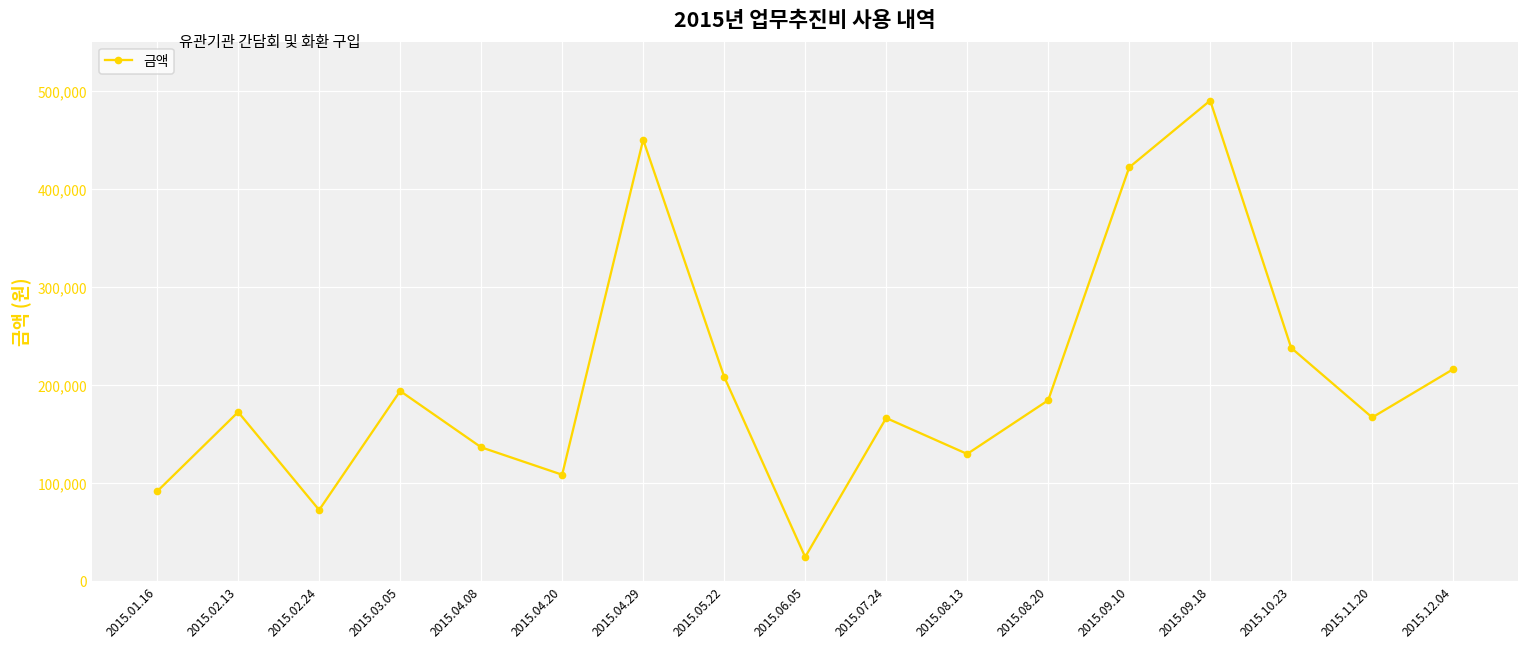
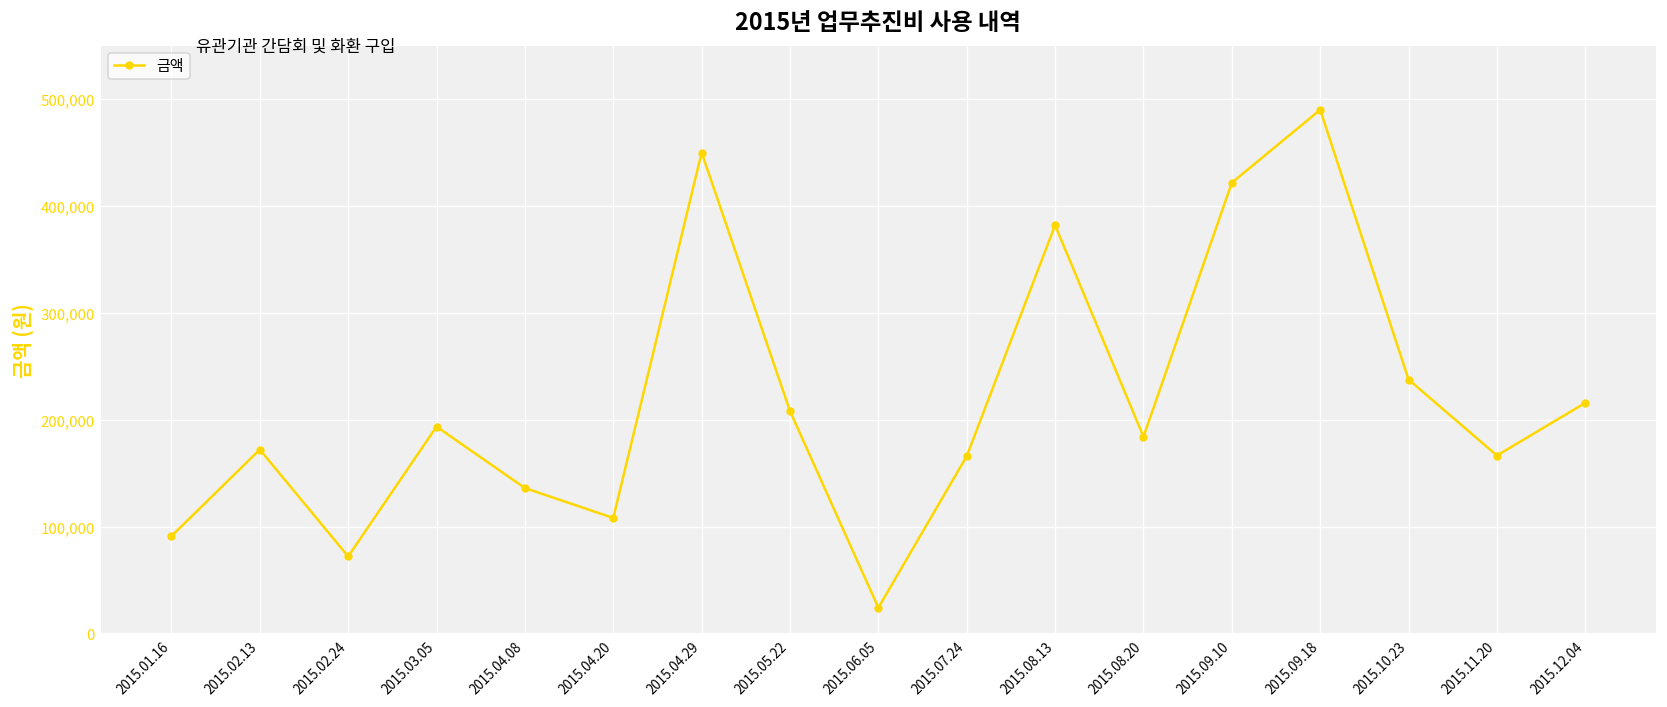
  {
    "2015.01.16": "90,000",
    "2015.02.13": "170,000",
    "2015.02.24": "70,000",
    "2015.03.05": "190,000",
    "2015.04.08": "140,000",
    "2015.04.20": "110,000",
    "2015.04.29": "450,000",
    "2015.05.22": "210,000",
    "2015.06.05": "20,000",
    "2015.07.24": "170,000",
-   "2015.08.13": "130,000",
+   "2015.08.13": "380,000",
    "2015.08.20": "180,000",
    "2015.09.10": "420,000",
    "2015.09.18": "490,000",
    "2015.10.23": "240,000",
    "2015.11.20": "170,000",
    "2015.12.04": "220,000"
  }
